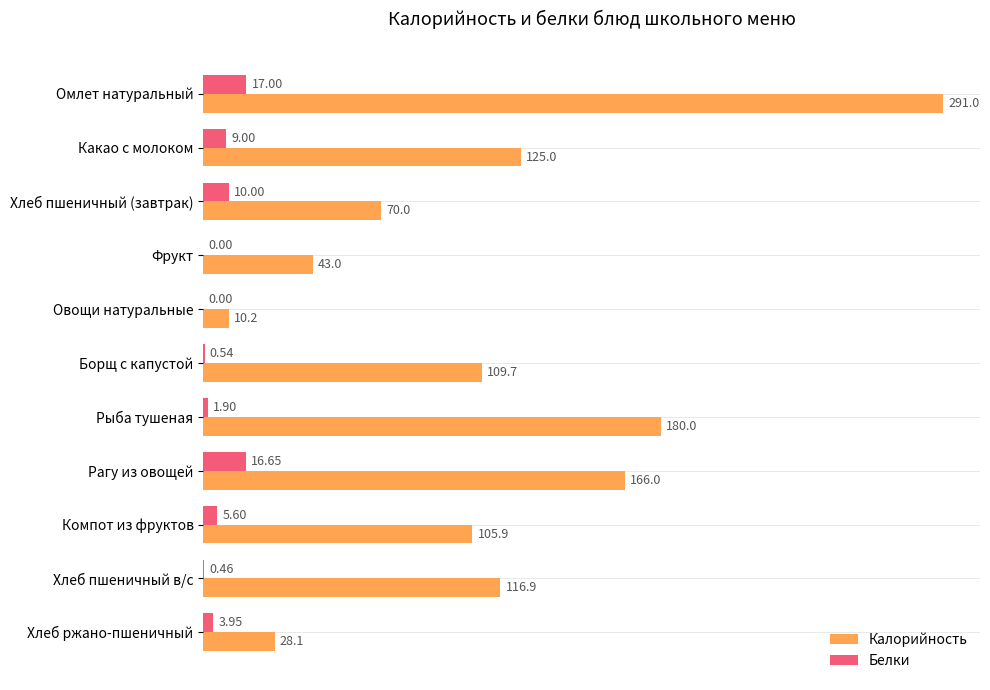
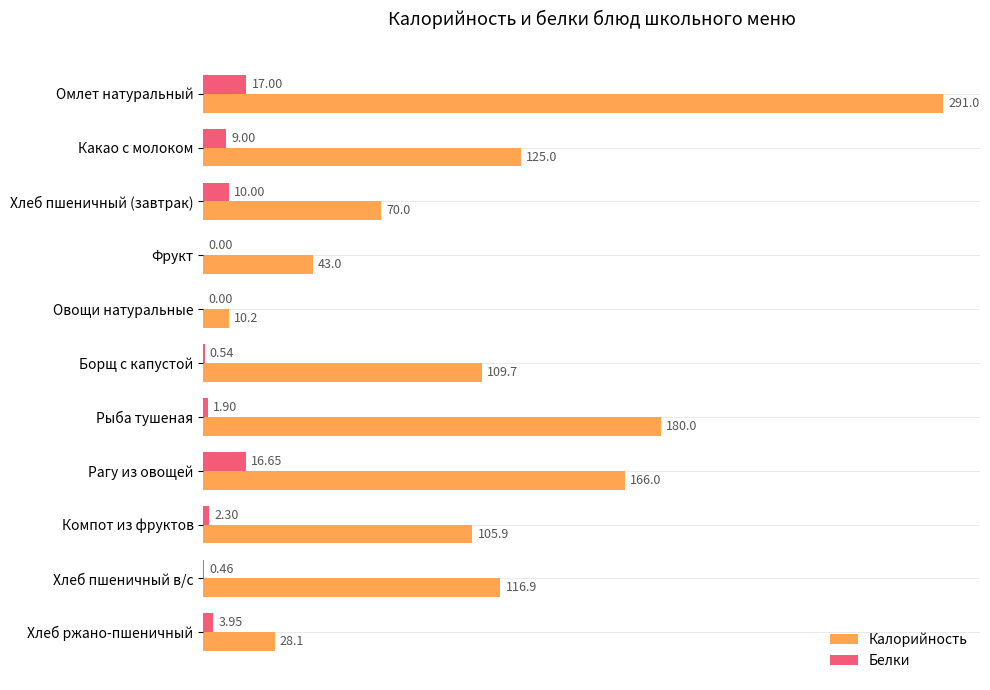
  {
    "Калорийность": {
      "Омлет натуральный": 291.0,
      "Какао с молоком": 125.0,
      "Хлеб пшеничный (завтрак)": 70.0,
      "Фрукт": 43.0,
      "Овощи натуральные": 10.2,
      "Борщ с капустой": 109.7,
      "Рыба тушеная": 180.0,
      "Рагу из овощей": 166.0,
      "Компот из фруктов": 105.9,
      "Хлеб пшеничный в/с": 116.9,
      "Хлеб ржано-пшеничный": 28.1
    },
    "Белки": {
      "Омлет натуральный": 17.00,
      "Какао с молоком": 9.00,
      "Хлеб пшеничный (завтрак)": 10.00,
      "Фрукт": 0.00,
      "Овощи натуральные": 0.00,
      "Борщ с капустой": 0.54,
      "Рыба тушеная": 1.90,
      "Рагу из овощей": 16.65,
-     "Компот из фруктов": 5.60,
+     "Компот из фруктов": 2.30,
      "Хлеб пшеничный в/с": 0.46,
      "Хлеб ржано-пшеничный": 3.95
    }
  }
